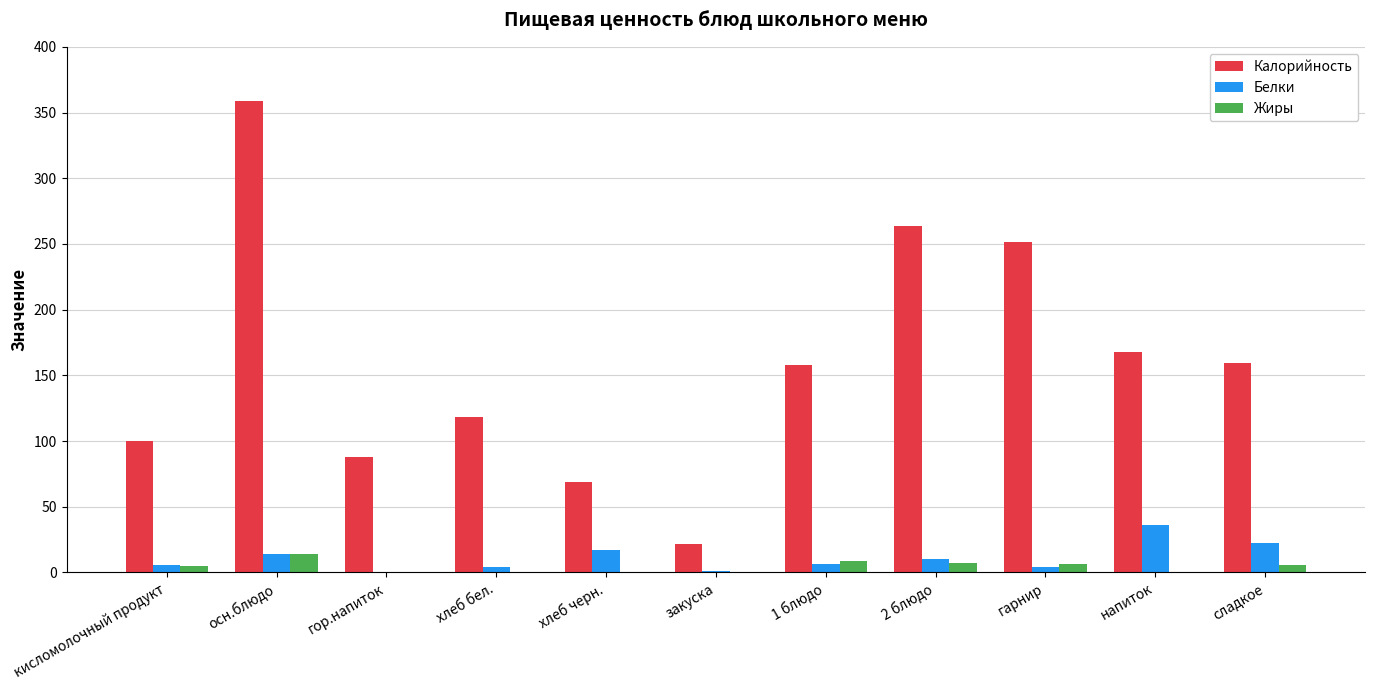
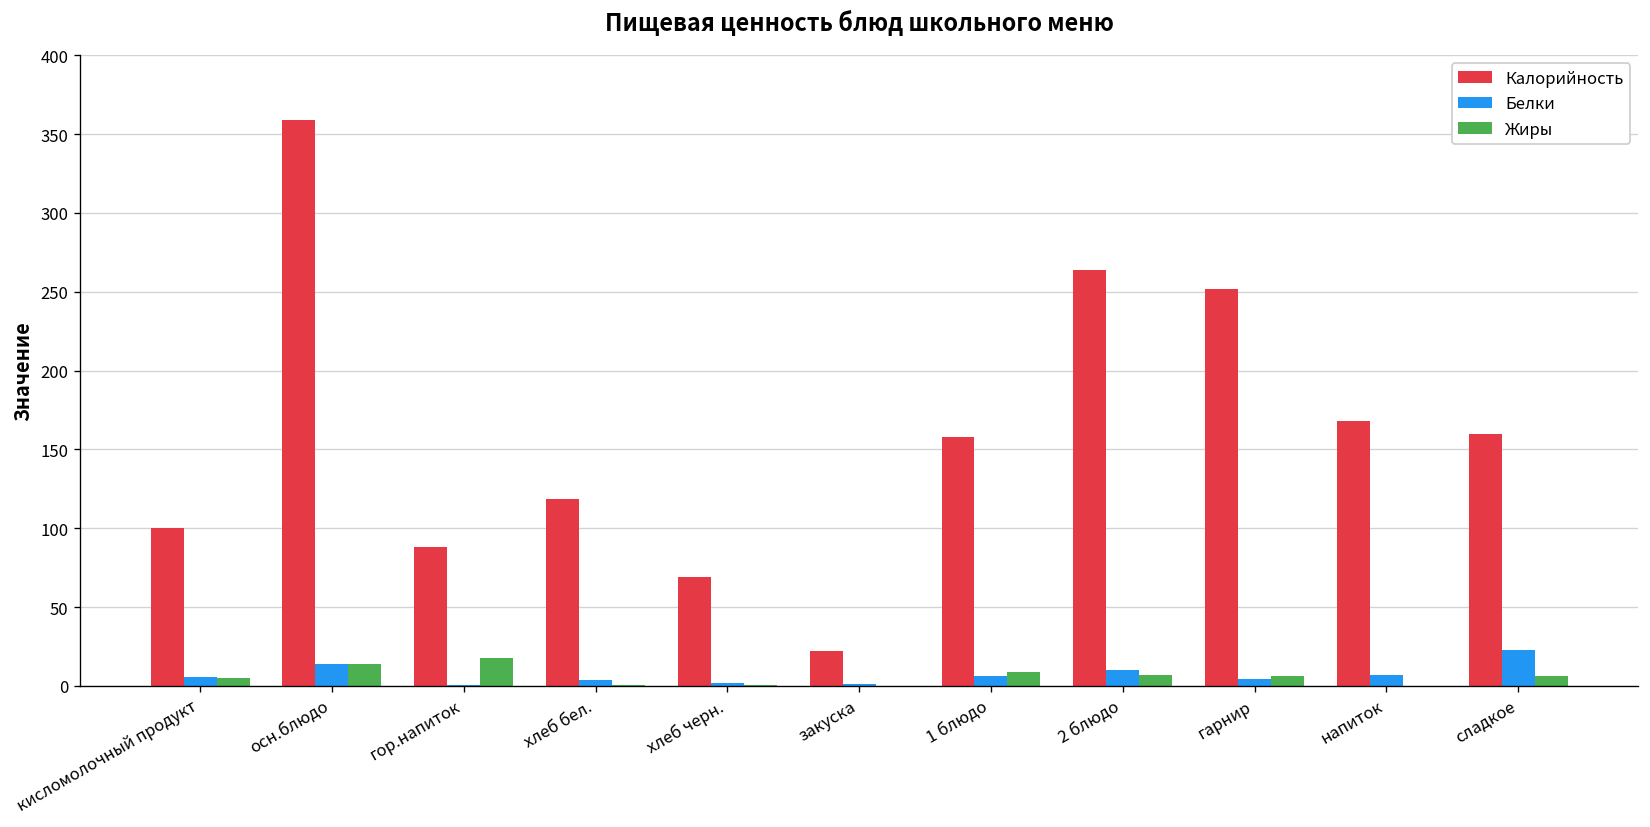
  {
    "Калорийность": {
      "кисломолочный продукт": 100,
      "осн.блюдо": 359,
      "гор.напиток": 88,
      "хлеб бел.": 118,
      "хлеб черн.": 69,
      "закуска": 22,
      "1 блюдо": 158,
      "2 блюдо": 264,
      "гарнир": 252,
      "напиток": 168,
      "сладкое": 159
    },
    "Белки": {
      "кисломолочный продукт": 6,
      "осн.блюдо": 14,
      "хлеб бел.": 4,
-     "хлеб черн.": 17,
+     "хлеб черн.": 2,
      "1 блюдо": 6,
      "2 блюдо": 10,
      "гарнир": 4,
-     "напиток": 36,
+     "напиток": 7,
      "сладкое": 23
    },
    "Жиры": {
      "кисломолочный продукт": 5,
      "осн.блюдо": 14,
-     "гор.напиток": 0,
+     "гор.напиток": 18,
      "1 блюдо": 9,
      "2 блюдо": 7,
      "гарнир": 6,
      "напиток": 0,
      "сладкое": 6
    }
  }
